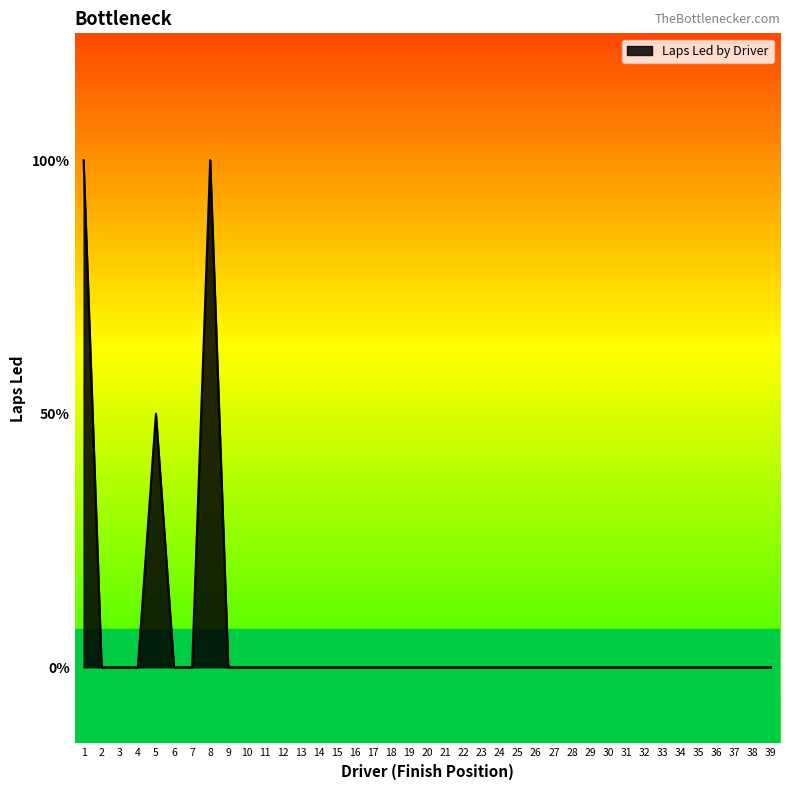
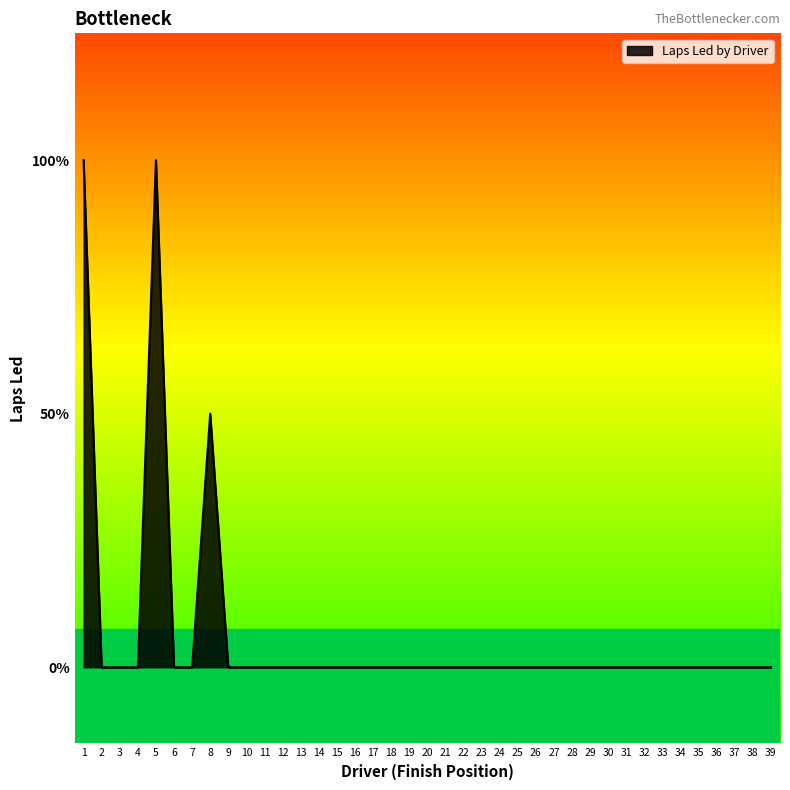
  {
    "1": "100%",
-   "5": "50%",
-   "8": "100%"
+   "5": "100%",
+   "8": "50%"
  }
